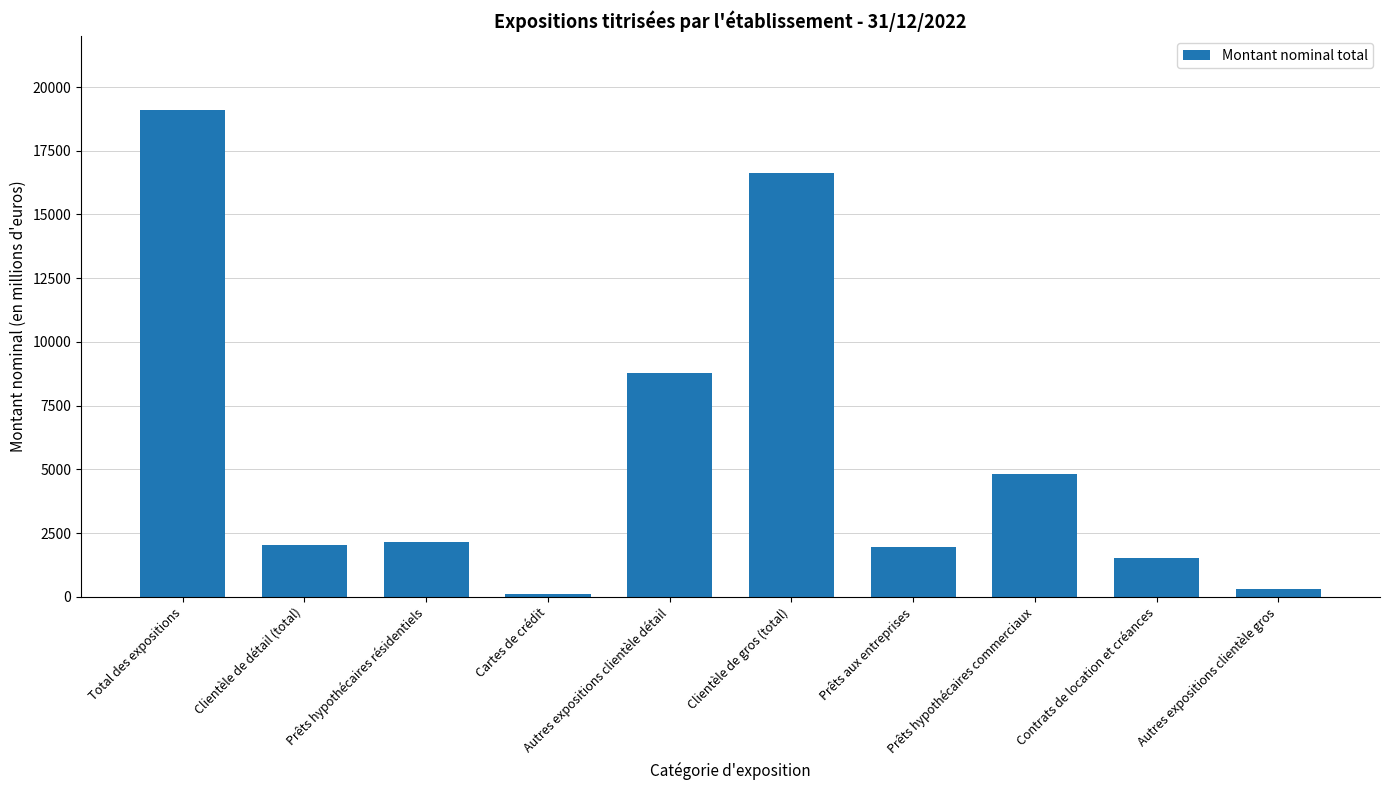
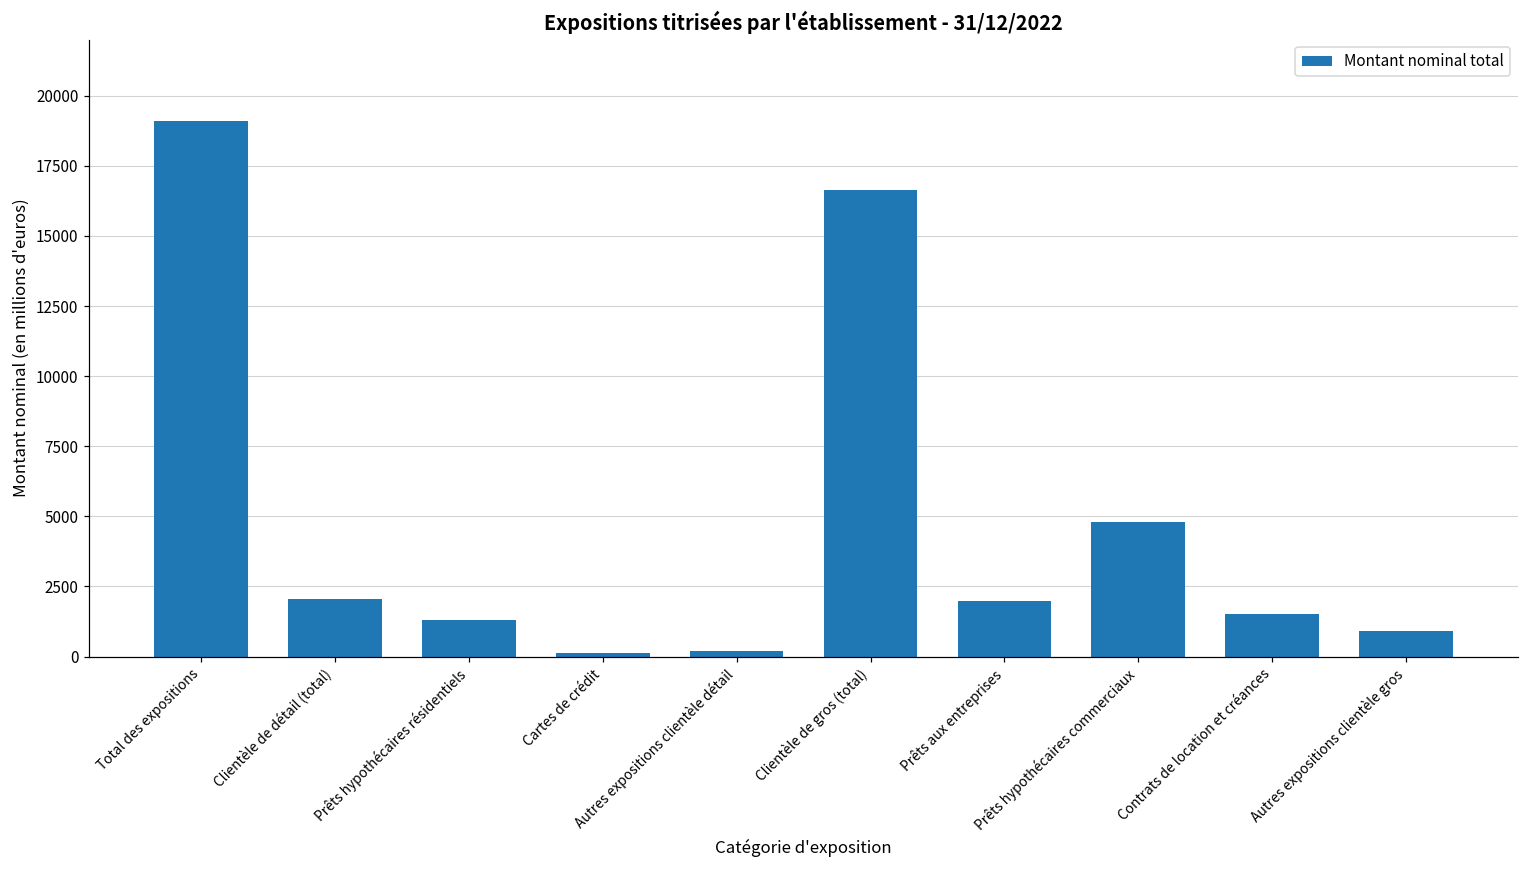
  {
    "Total des expositions": 19100,
    "Clientèle de détail (total)": 2000,
-   "Prêts hypothécaires résidentiels": 2100,
+   "Prêts hypothécaires résidentiels": 1300,
    "Cartes de crédit": 100,
-   "Autres expositions clientèle détail": 8800,
+   "Autres expositions clientèle détail": 200,
    "Clientèle de gros (total)": 16600,
    "Prêts aux entreprises": 2000,
    "Prêts hypothécaires commerciaux": 4800,
    "Contrats de location et créances": 1500,
-   "Autres expositions clientèle gros": 300
+   "Autres expositions clientèle gros": 900
  }
